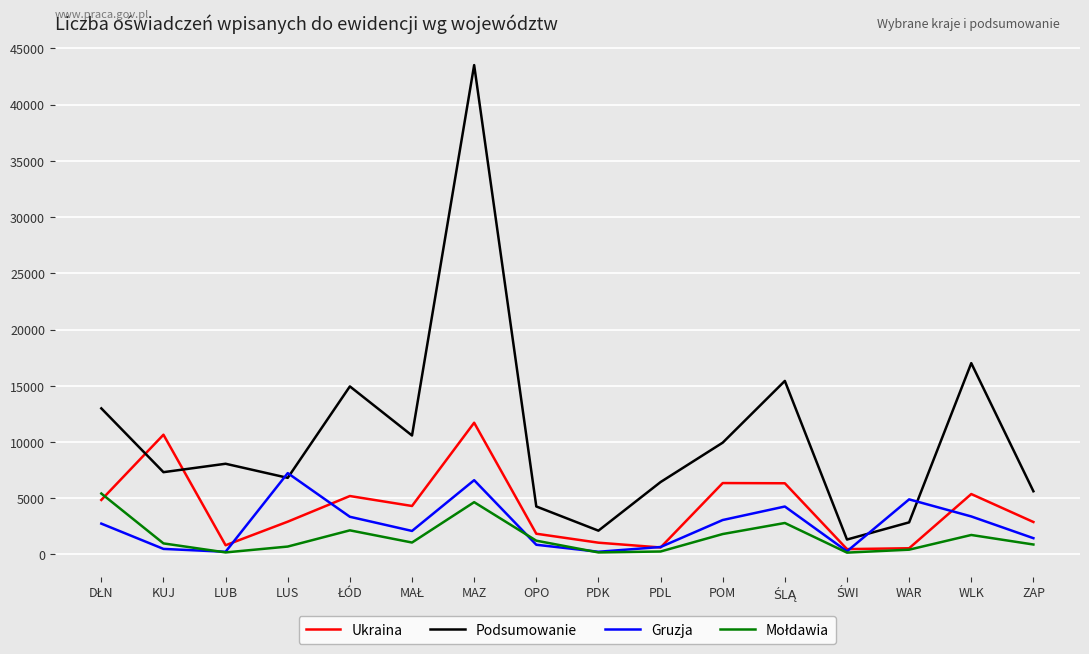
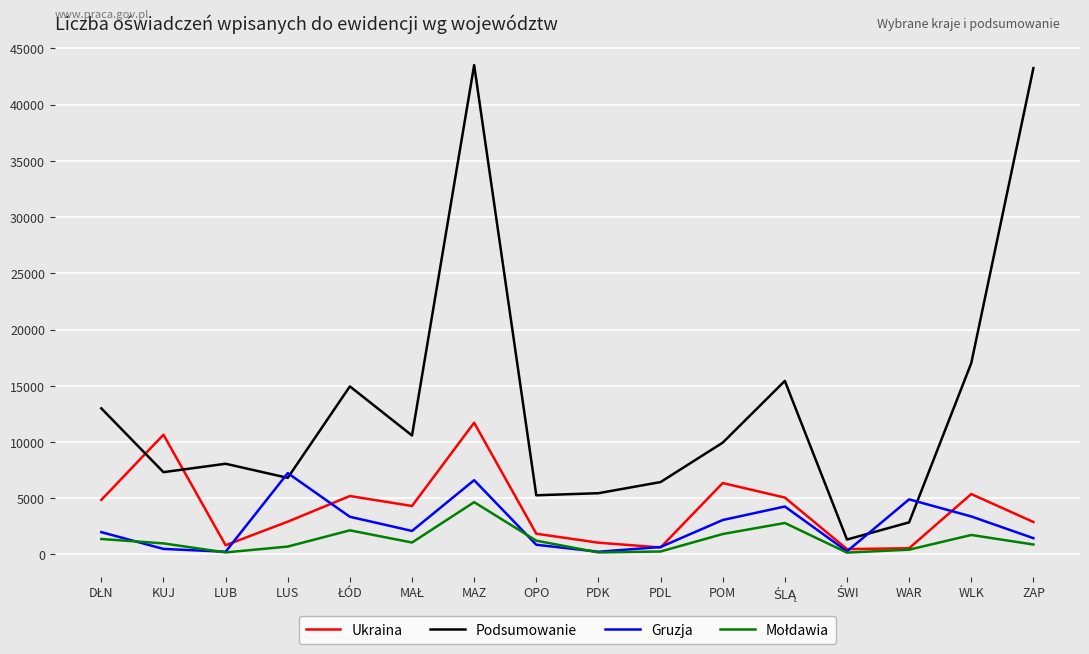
  {
    "Ukraina": {
      "DŁN": 4800,
      "KUJ": 10600,
      "LUB": 800,
      "LUS": 2900,
      "ŁÓD": 5200,
      "MAŁ": 4300,
      "MAZ": 11700,
      "OPO": 1800,
      "PDK": 1000,
      "POM": 6300,
-     "ŚLĄ": 6300,
+     "ŚLĄ": 5100,
      "WLK": 5400,
      "ZAP": 2900
    },
    "Podsumowanie": {
      "DŁN": 13000,
      "KUJ": 7300,
      "LUB": 8100,
      "LUS": 6800,
      "ŁÓD": 14900,
      "MAŁ": 10600,
      "MAZ": 43500,
-     "OPO": 4300,
-     "PDK": 2100,
+     "OPO": 5300,
+     "PDK": 5400,
      "PDL": 6400,
      "POM": 9900,
      "ŚLĄ": 15400,
      "ŚWI": 1300,
      "WAR": 2900,
      "WLK": 17000,
-     "ZAP": 5600
+     "ZAP": 43200
    },
    "Gruzja": {
-     "DŁN": 2700,
+     "DŁN": 2000,
      "KUJ": 500,
      "LUS": 7200,
      "ŁÓD": 3300,
      "MAŁ": 2100,
      "MAZ": 6600,
      "OPO": 900,
      "POM": 3100,
      "ŚLĄ": 4300,
      "WAR": 4900,
      "WLK": 3400,
      "ZAP": 1400
    },
    "Mołdawia": {
-     "DŁN": 5400,
+     "DŁN": 1400,
      "KUJ": 1000,
      "LUS": 700,
      "ŁÓD": 2100,
      "MAŁ": 1100,
      "MAZ": 4600,
      "OPO": 1200,
      "PDL": 300,
      "POM": 1800,
      "ŚLĄ": 2800,
      "WLK": 1700,
      "ZAP": 900
    }
  }
